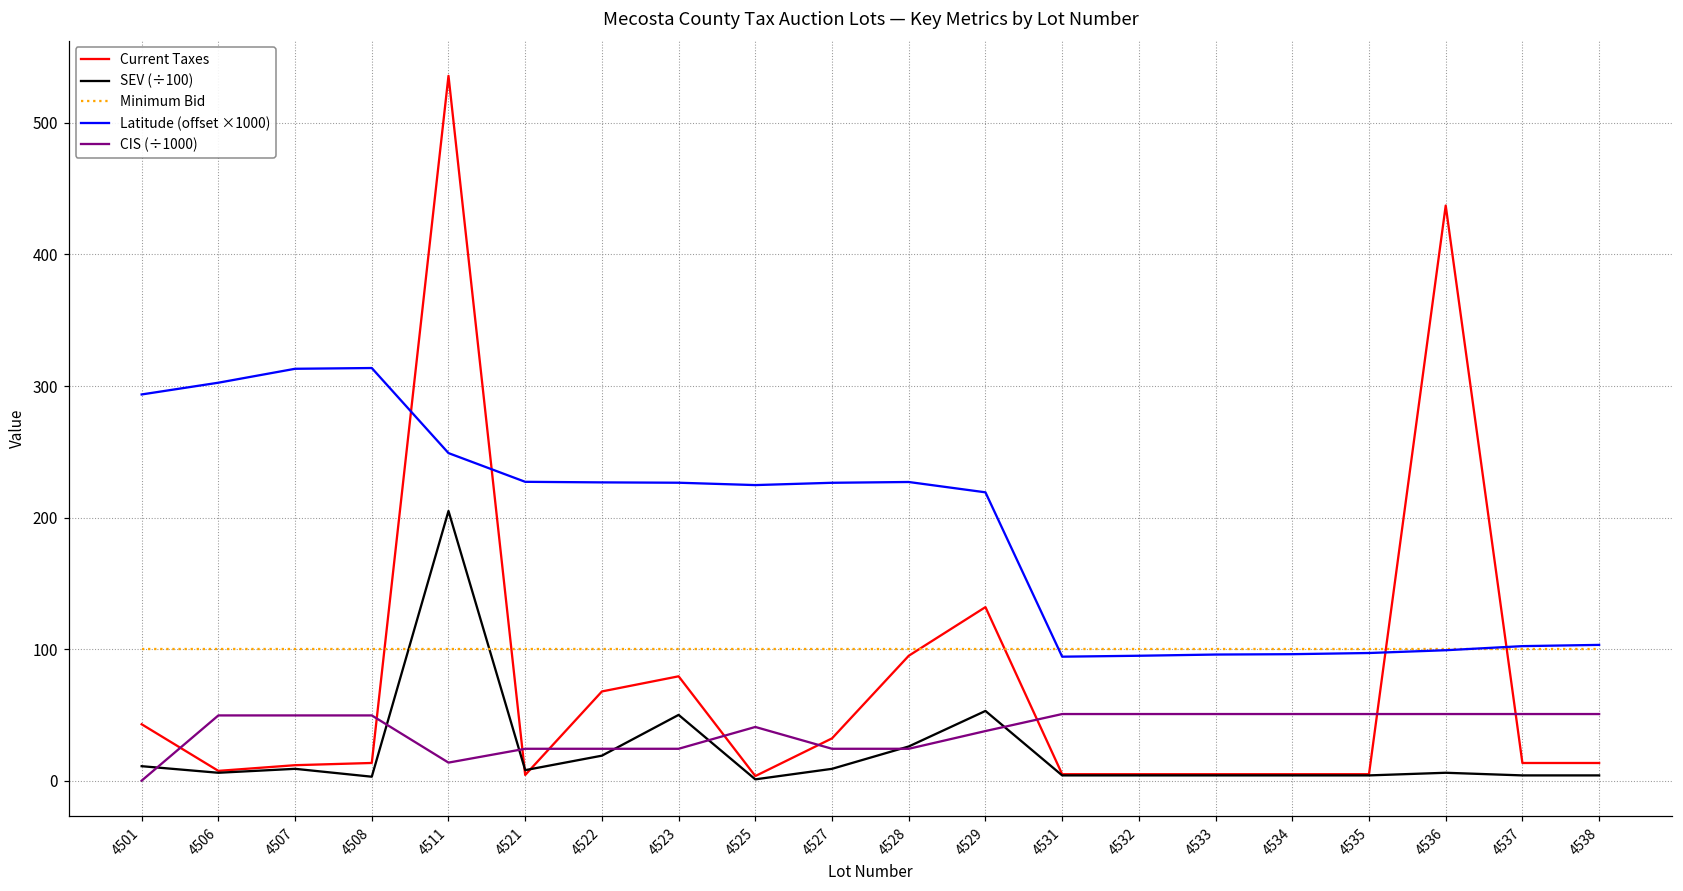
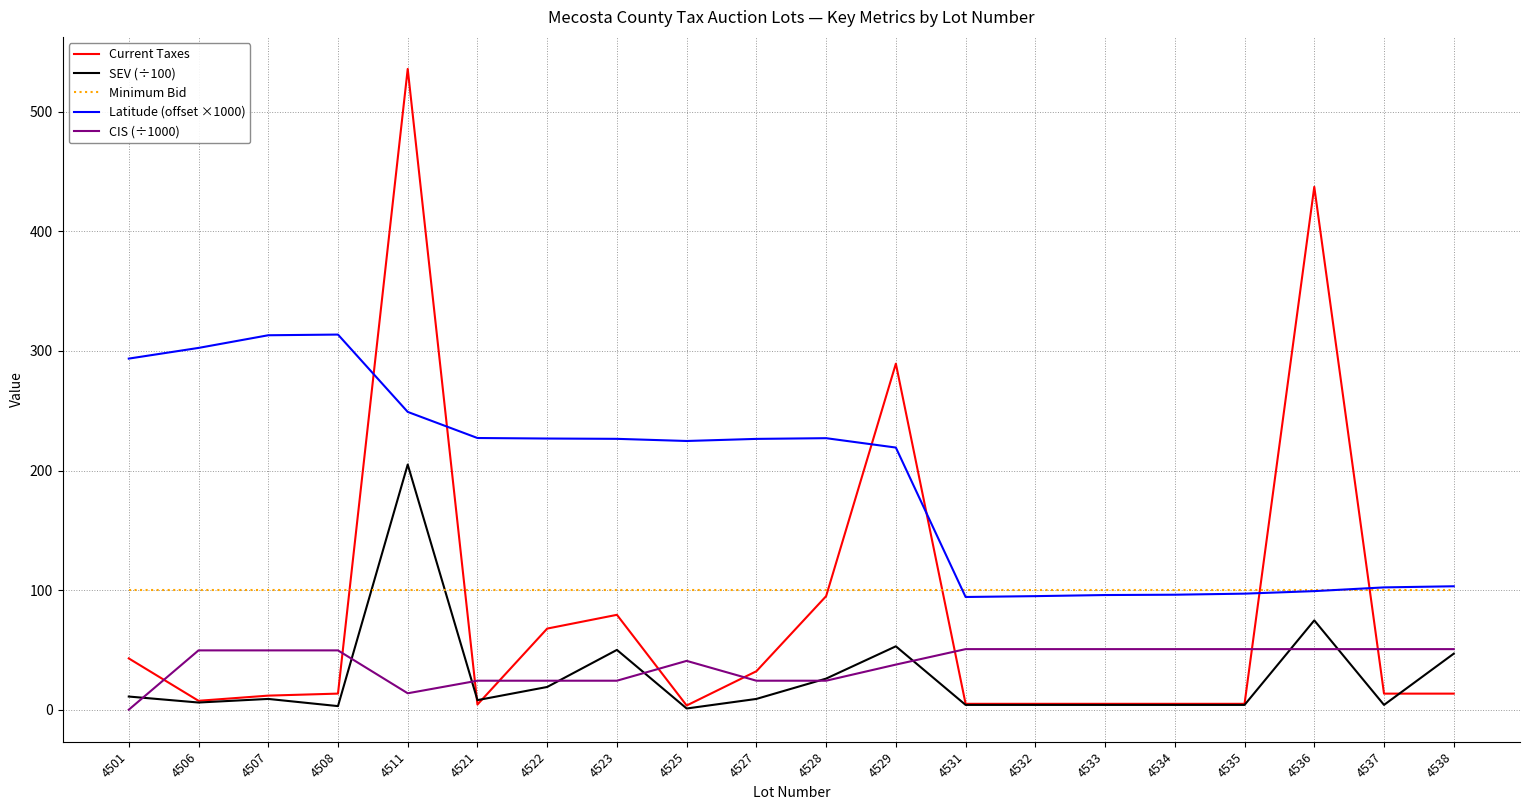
  {
    "Current Taxes": {
      "4501": 43,
      "4507": 12,
      "4508": 13,
      "4511": 536,
      "4521": 4,
      "4522": 68,
      "4523": 79,
      "4525": 4,
      "4527": 32,
      "4528": 95,
-     "4529": 132,
+     "4529": 289,
      "4536": 437,
      "4537": 13,
      "4538": 13
    },
    "SEV (÷100)": {
      "4501": 11,
      "4507": 9,
      "4508": 3,
      "4511": 205,
      "4521": 8,
      "4522": 19,
      "4523": 50,
      "4525": 1,
      "4527": 9,
      "4529": 53,
-     "4536": 6,
+     "4536": 75,
      "4537": 4,
-     "4538": 4
+     "4538": 47
    },
    "Minimum Bid": {
      "4501": 100,
      "4506": 100,
      "4507": 100,
      "4508": 100,
      "4511": 100,
      "4521": 100,
      "4522": 100,
      "4523": 100,
      "4525": 100,
      "4527": 100,
      "4528": 100,
      "4529": 100,
      "4531": 100,
      "4532": 100,
      "4533": 100,
      "4534": 100,
      "4535": 100,
      "4537": 100,
      "4538": 100
    },
    "Latitude (offset ×1000)": {
      "4501": 294,
      "4506": 303,
      "4507": 313,
      "4508": 314,
      "4511": 249,
      "4521": 227,
      "4522": 227,
      "4523": 226,
      "4525": 225,
      "4527": 226,
      "4528": 227,
      "4529": 219,
      "4531": 94,
      "4532": 95,
      "4533": 96,
      "4534": 96,
      "4535": 97,
      "4537": 102,
      "4538": 103
    },
    "CIS (÷1000)": {
      "4501": 0,
      "4506": 50,
      "4507": 50,
      "4508": 50,
      "4511": 14,
      "4521": 24,
      "4522": 24,
      "4523": 24,
      "4525": 41,
      "4527": 24,
      "4529": 38,
      "4531": 51,
      "4532": 51,
      "4533": 51,
      "4534": 51,
      "4535": 51,
      "4536": 51,
      "4537": 51,
      "4538": 51
    }
  }
